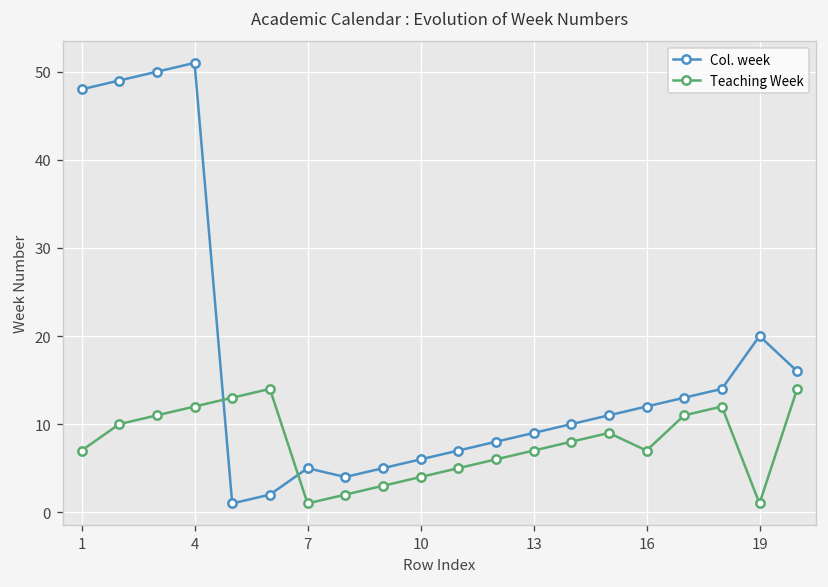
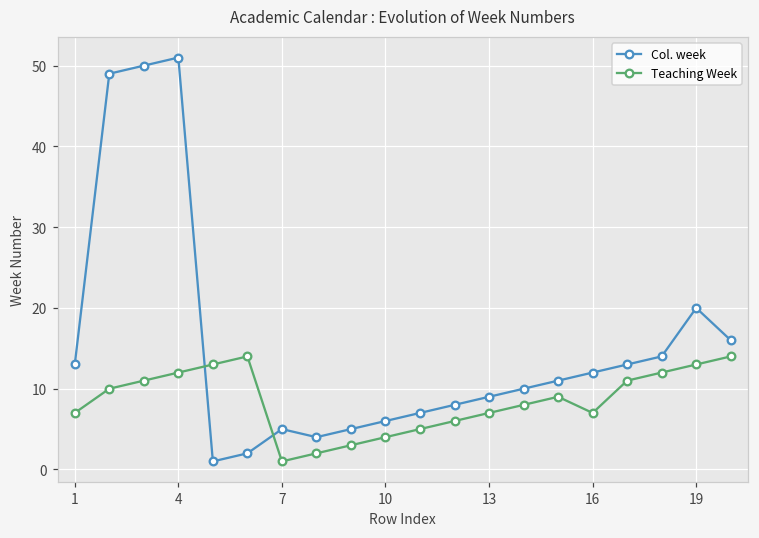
  {
    "Col. week": {
-     "1": 48,
+     "1": 13,
      "4": 51,
      "7": 5,
      "10": 6,
      "13": 9,
      "16": 12,
      "19": 20
    },
    "Teaching Week": {
      "1": 7,
      "4": 12,
      "7": 1,
      "10": 4,
      "13": 7,
      "16": 7,
-     "19": 1
+     "19": 13
    }
  }
